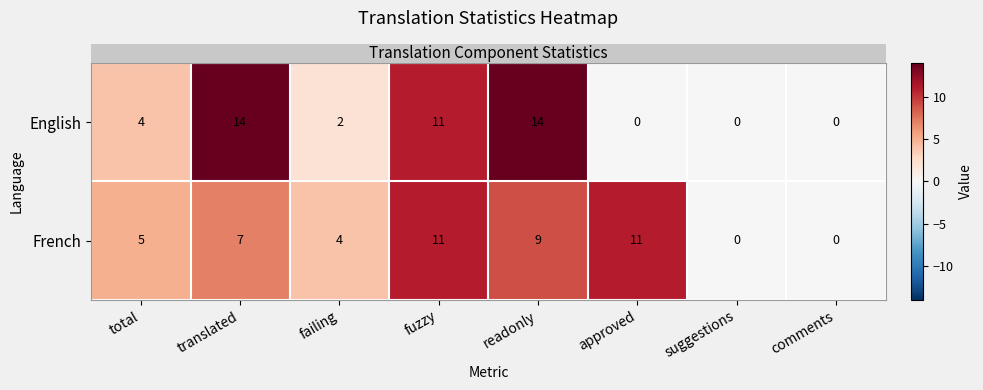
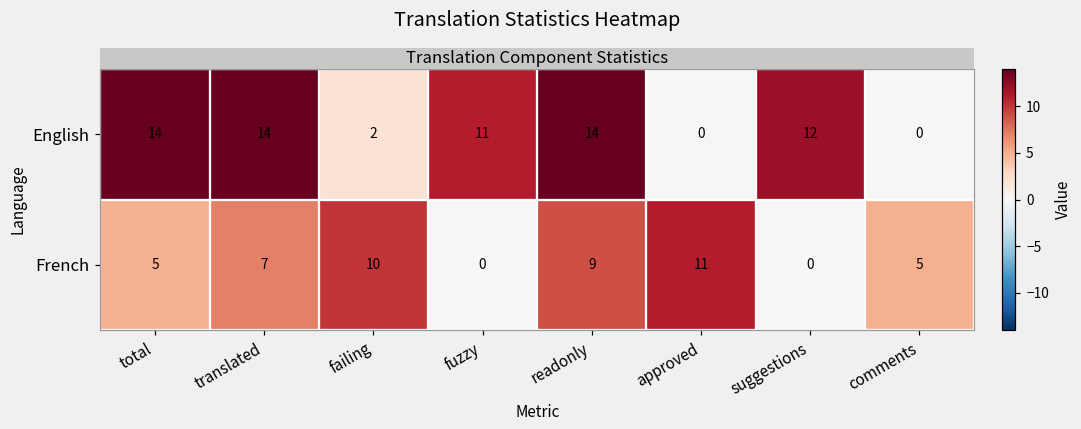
  {
    "English": {
-     "total": 4,
+     "total": 14,
      "translated": 14,
      "failing": 2,
      "fuzzy": 11,
      "readonly": 14,
      "approved": 0,
-     "suggestions": 0,
+     "suggestions": 12,
      "comments": 0
    },
    "French": {
      "total": 5,
      "translated": 7,
-     "failing": 4,
-     "fuzzy": 11,
+     "failing": 10,
+     "fuzzy": 0,
      "readonly": 9,
      "approved": 11,
      "suggestions": 0,
-     "comments": 0
+     "comments": 5
    }
  }
